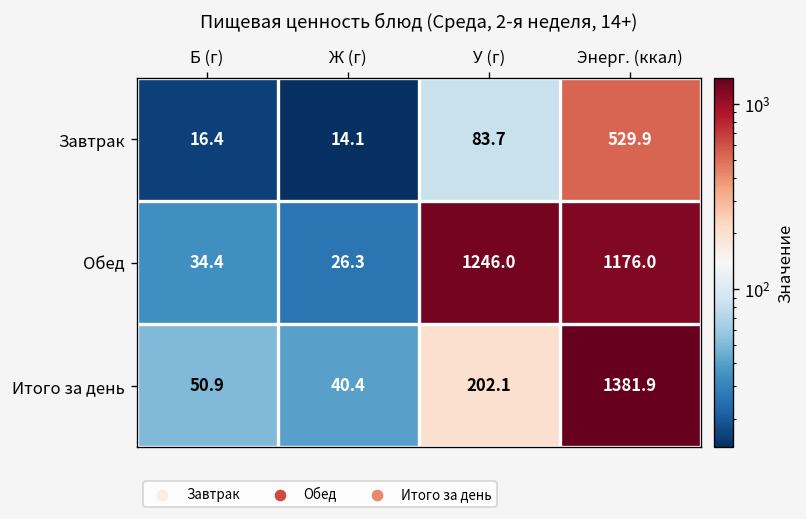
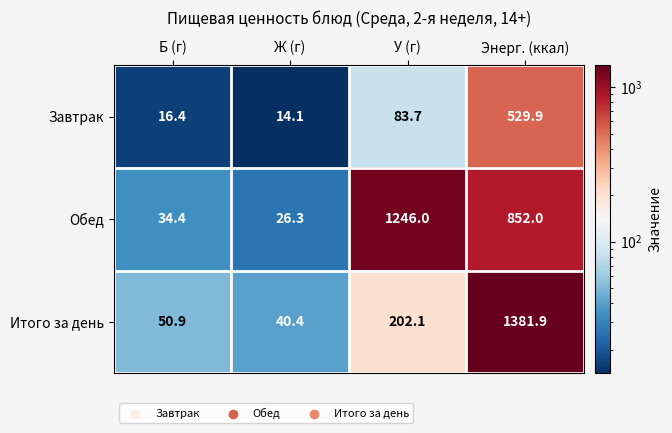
  {
    "Завтрак": {
      "Б (г)": 16.4,
      "Ж (г)": 14.1,
      "У (г)": 83.7,
      "Энерг. (ккал)": 529.9
    },
    "Обед": {
      "Б (г)": 34.4,
      "Ж (г)": 26.3,
      "У (г)": 1246.0,
-     "Энерг. (ккал)": 1176.0
+     "Энерг. (ккал)": 852.0
    },
    "Итого за день": {
      "Б (г)": 50.9,
      "Ж (г)": 40.4,
      "У (г)": 202.1,
      "Энерг. (ккал)": 1381.9
    }
  }
